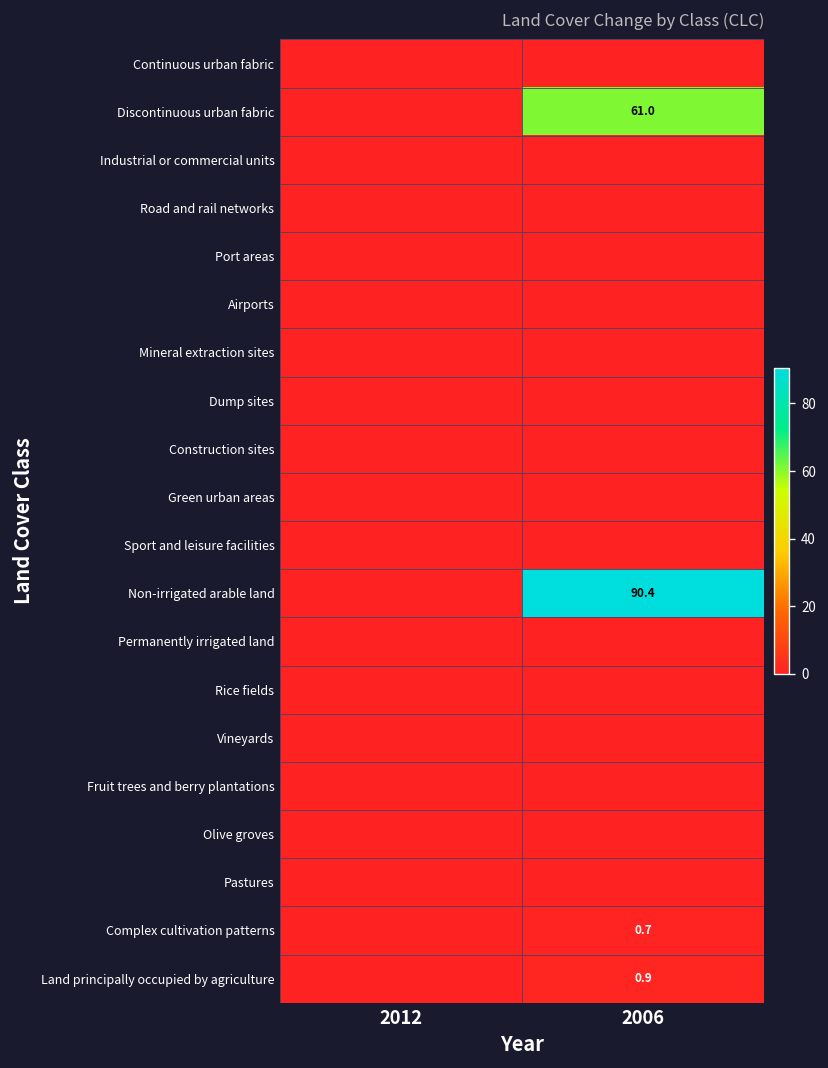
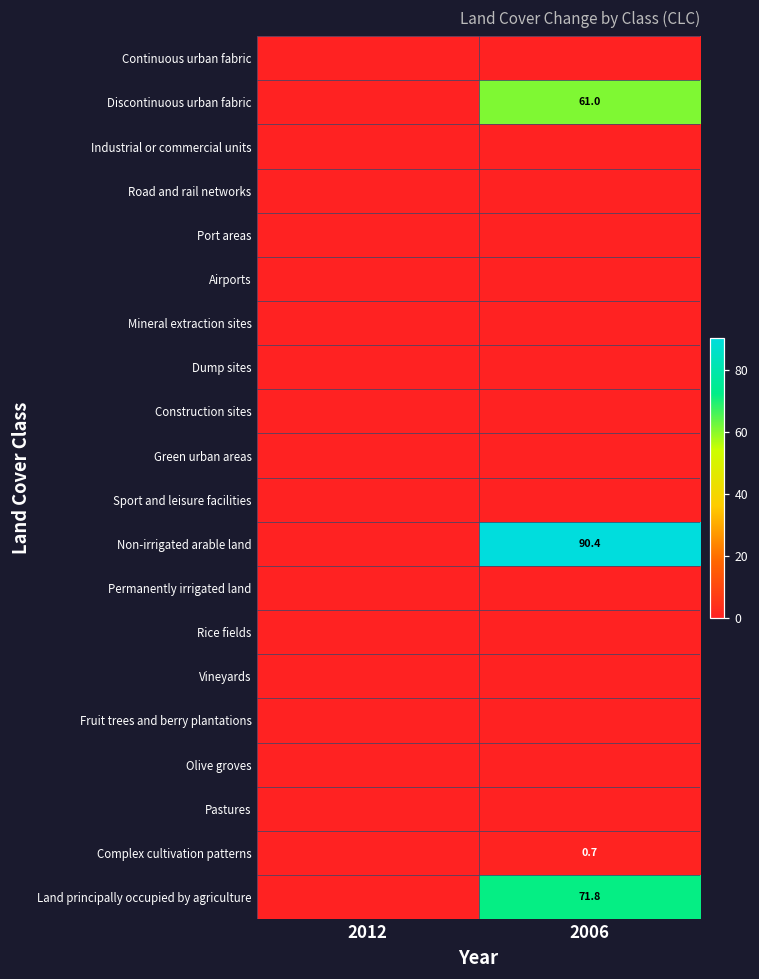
  {
    "Discontinuous urban fabric": {
      "2006": 61.0
    },
    "Non-irrigated arable land": {
      "2006": 90.4
    },
    "Complex cultivation patterns": {
      "2006": 0.7
    },
    "Land principally occupied by agriculture": {
-     "2006": 0.9
+     "2006": 71.8
    }
  }
